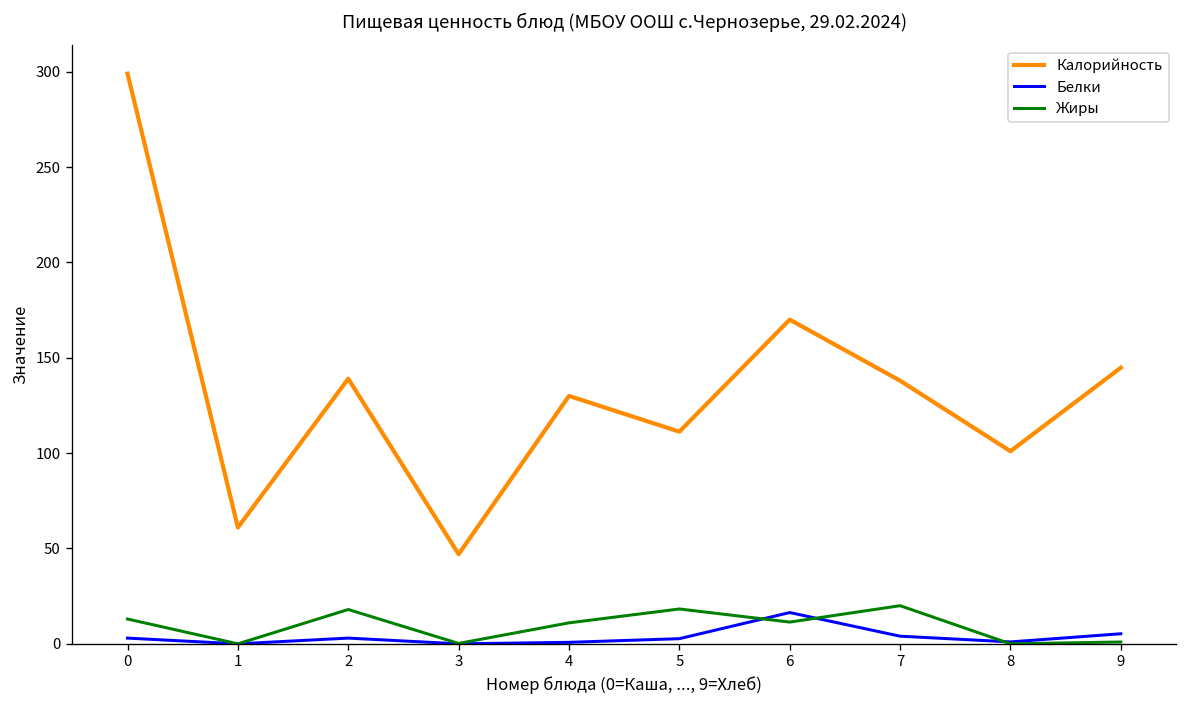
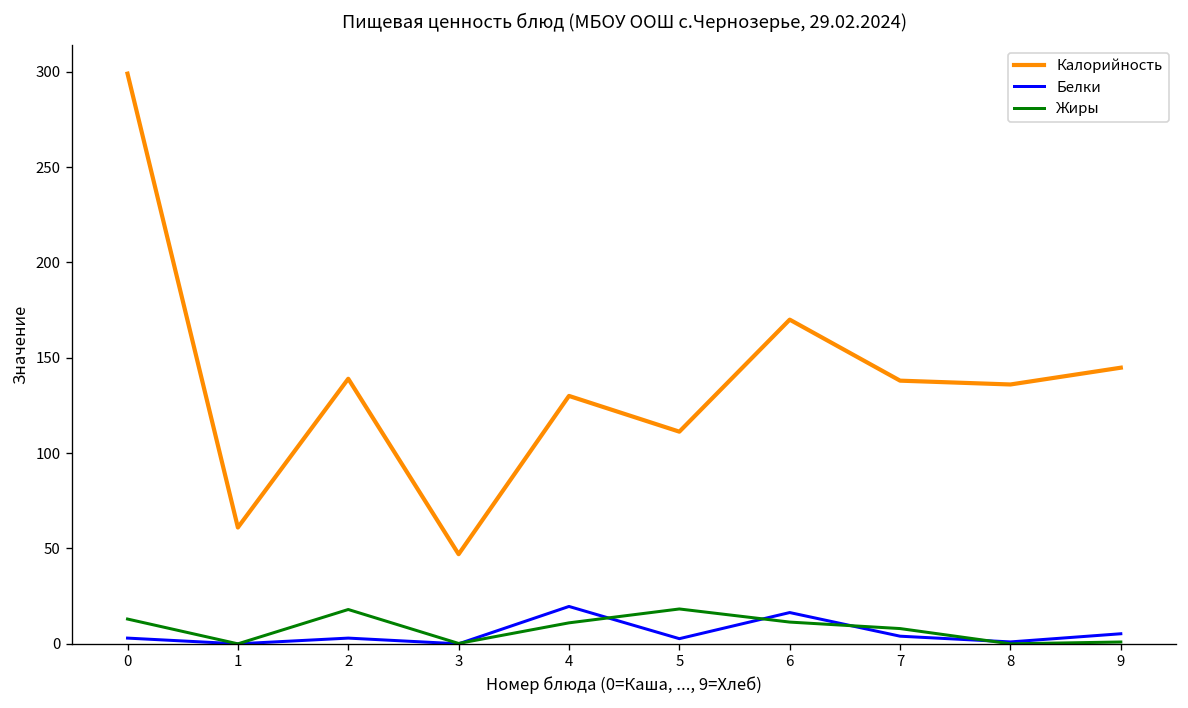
  {
    "Калорийность": {
      "0": 299,
      "1": 61,
      "2": 139,
      "3": 47,
      "4": 130,
      "5": 111,
      "6": 170,
      "7": 138,
-     "8": 101,
+     "8": 136,
      "9": 145
    },
    "Белки": {
      "0": 3,
      "2": 3,
-     "4": 1,
+     "4": 20,
      "5": 3,
      "6": 16,
      "7": 4,
      "9": 5
    },
    "Жиры": {
      "0": 13,
      "2": 18,
      "4": 11,
      "5": 18,
      "6": 11,
-     "7": 20,
+     "7": 8,
      "9": 1
    }
  }
